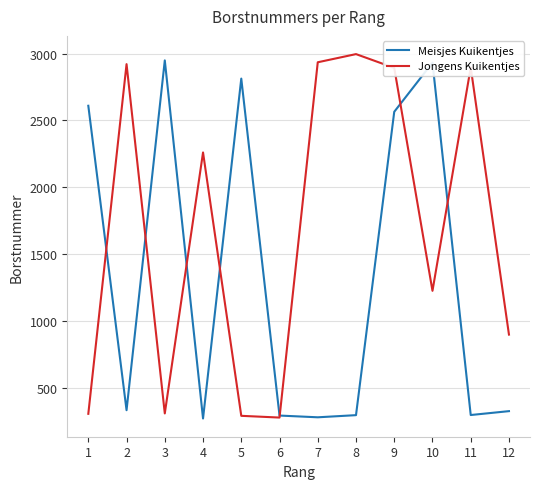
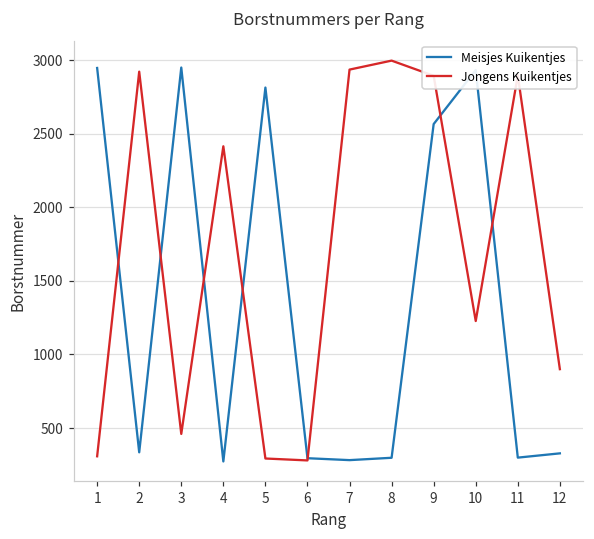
  {
    "Meisjes Kuikentjes": {
-     "1": 2610,
+     "1": 2950,
      "2": 340,
      "3": 2950,
      "4": 270,
      "5": 2810,
      "7": 280,
      "8": 300,
      "9": 2570,
      "11": 300,
      "12": 330
    },
    "Jongens Kuikentjes": {
      "1": 310,
      "2": 2920,
-     "3": 310,
-     "4": 2260,
+     "3": 460,
+     "4": 2410,
      "5": 290,
      "7": 2940,
      "8": 3000,
      "10": 1230,
      "12": 900
    }
  }
